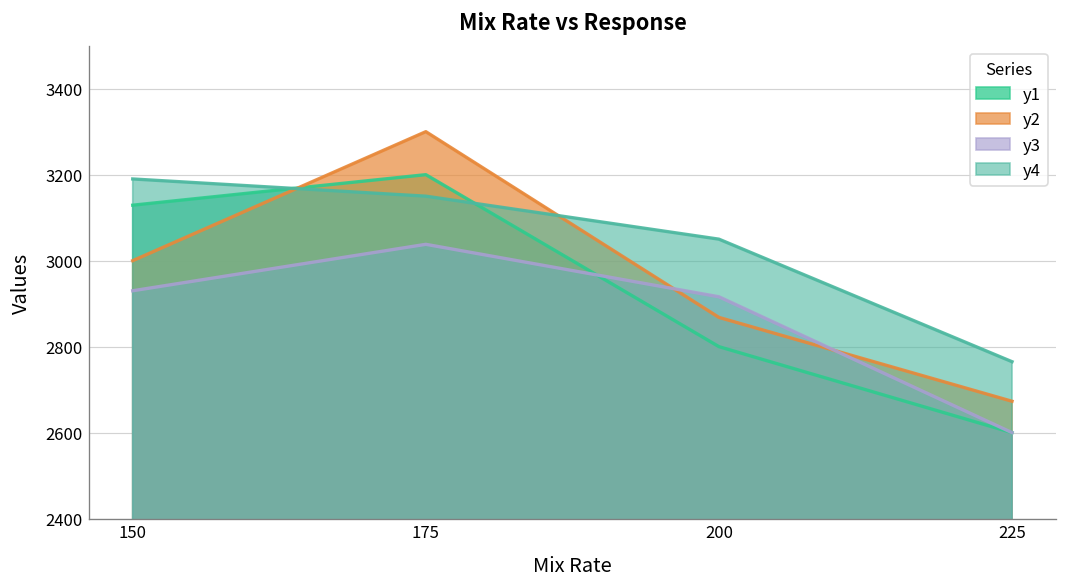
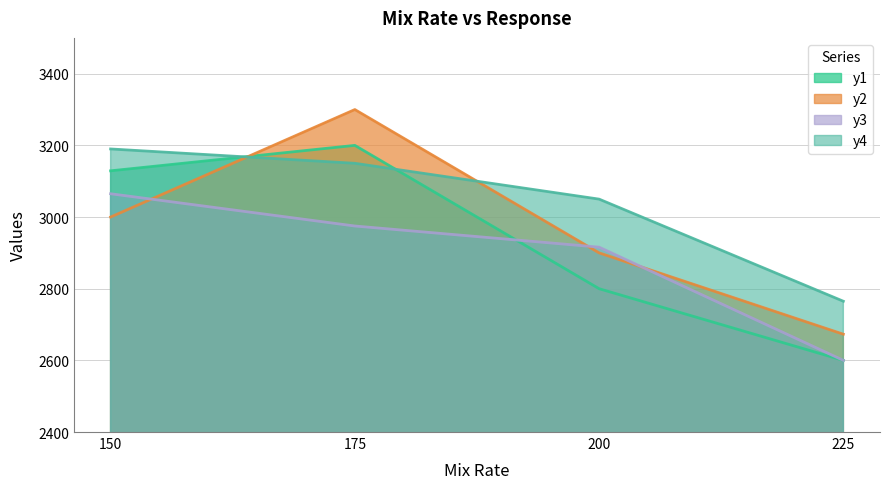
  {
    "y2": {
      "150": 3000,
      "175": 3300,
-     "200": 2870,
+     "200": 2900,
      "225": 2670
    },
    "y3": {
-     "150": 2930,
-     "175": 3040,
+     "150": 3070,
+     "175": 2980,
      "200": 2920
    }
  }
